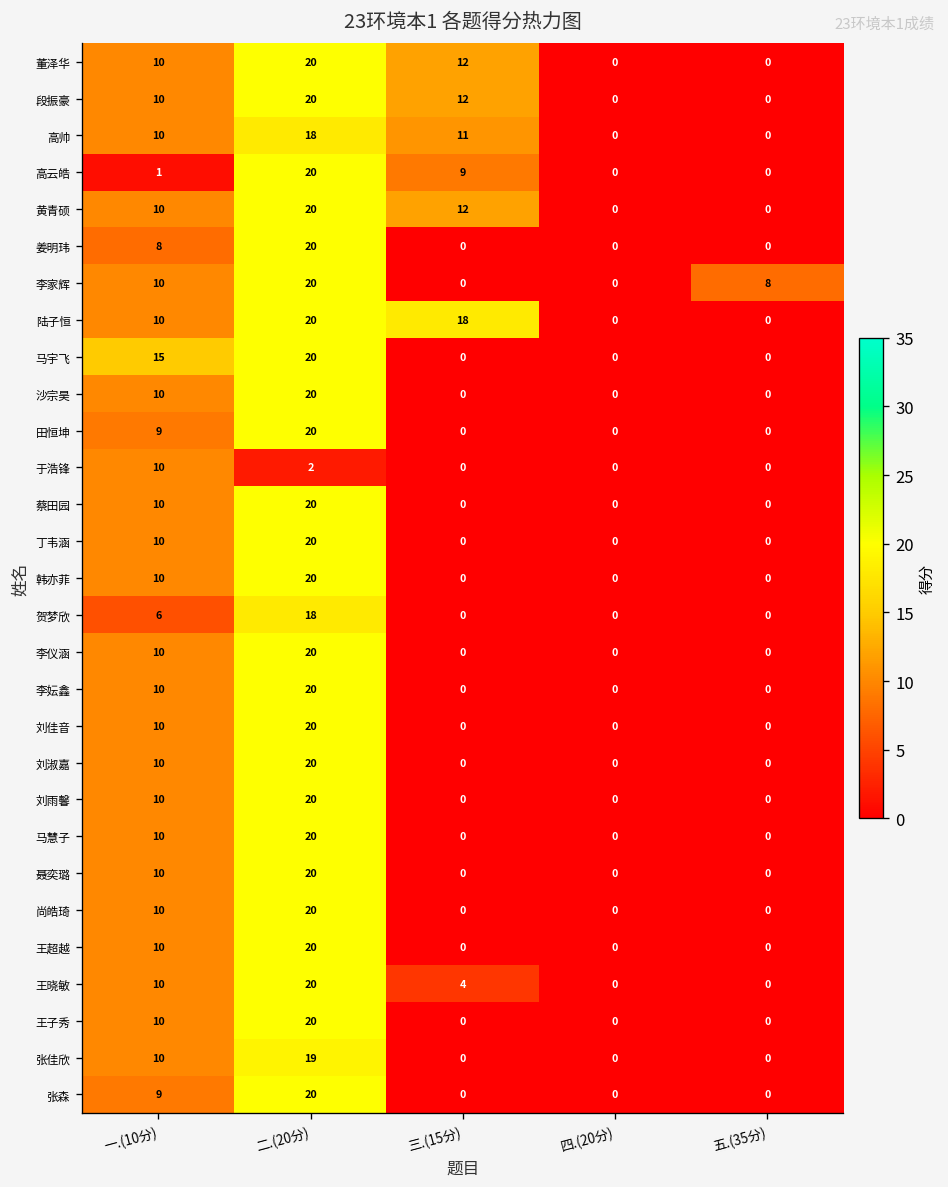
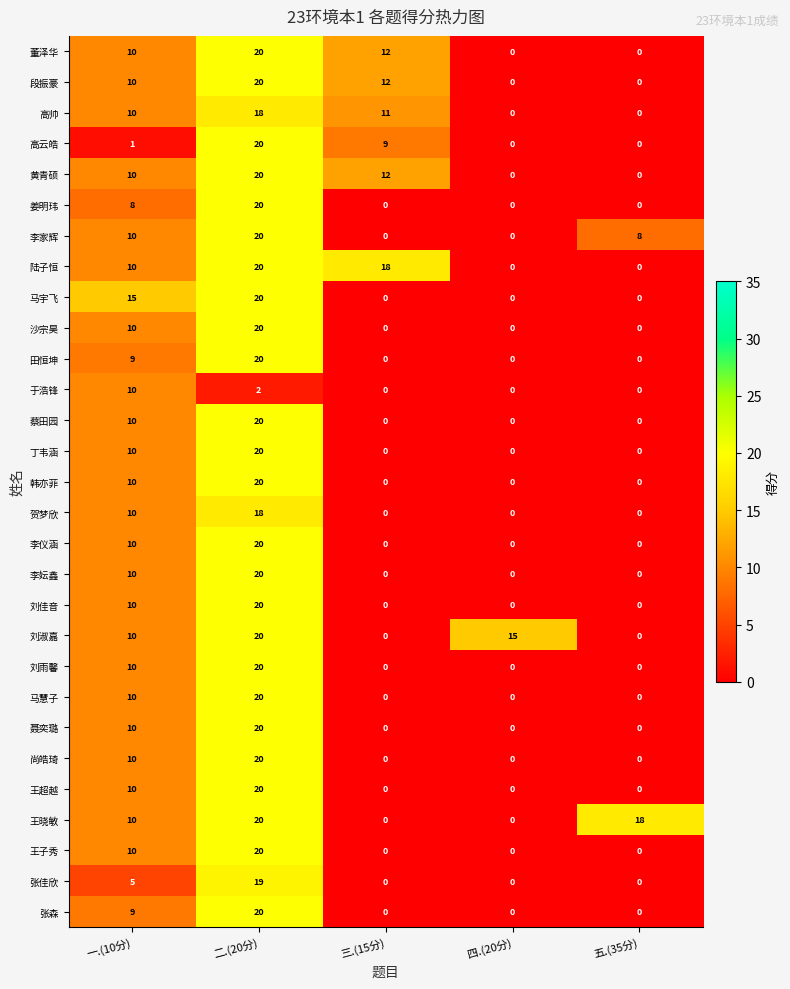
  {
    "董泽华": {
      "一.(10分)": 10,
      "二.(20分)": 20,
      "三.(15分)": 12,
      "四.(20分)": 0,
      "五.(35分)": 0
    },
    "段振豪": {
      "一.(10分)": 10,
      "二.(20分)": 20,
      "三.(15分)": 12,
      "四.(20分)": 0,
      "五.(35分)": 0
    },
    "高帅": {
      "一.(10分)": 10,
      "二.(20分)": 18,
      "三.(15分)": 11,
      "四.(20分)": 0,
      "五.(35分)": 0
    },
    "高云皓": {
      "一.(10分)": 1,
      "二.(20分)": 20,
      "三.(15分)": 9,
      "四.(20分)": 0,
      "五.(35分)": 0
    },
    "黄青硕": {
      "一.(10分)": 10,
      "二.(20分)": 20,
      "三.(15分)": 12,
      "四.(20分)": 0,
      "五.(35分)": 0
    },
    "姜明玮": {
      "一.(10分)": 8,
      "二.(20分)": 20,
      "三.(15分)": 0,
      "四.(20分)": 0,
      "五.(35分)": 0
    },
    "李家辉": {
      "一.(10分)": 10,
      "二.(20分)": 20,
      "三.(15分)": 0,
      "四.(20分)": 0,
      "五.(35分)": 8
    },
    "陆子恒": {
      "一.(10分)": 10,
      "二.(20分)": 20,
      "三.(15分)": 18,
      "四.(20分)": 0,
      "五.(35分)": 0
    },
    "马宇飞": {
      "一.(10分)": 15,
      "二.(20分)": 20,
      "三.(15分)": 0,
      "四.(20分)": 0,
      "五.(35分)": 0
    },
    "沙宗昊": {
      "一.(10分)": 10,
      "二.(20分)": 20,
      "三.(15分)": 0,
      "四.(20分)": 0,
      "五.(35分)": 0
    },
    "田恒坤": {
      "一.(10分)": 9,
      "二.(20分)": 20,
      "三.(15分)": 0,
      "四.(20分)": 0,
      "五.(35分)": 0
    },
    "于浩锋": {
      "一.(10分)": 10,
      "二.(20分)": 2,
      "三.(15分)": 0,
      "四.(20分)": 0,
      "五.(35分)": 0
    },
    "蔡田园": {
      "一.(10分)": 10,
      "二.(20分)": 20,
      "三.(15分)": 0,
      "四.(20分)": 0,
      "五.(35分)": 0
    },
    "丁韦涵": {
      "一.(10分)": 10,
      "二.(20分)": 20,
      "三.(15分)": 0,
      "四.(20分)": 0,
      "五.(35分)": 0
    },
    "韩亦菲": {
      "一.(10分)": 10,
      "二.(20分)": 20,
      "三.(15分)": 0,
      "四.(20分)": 0,
      "五.(35分)": 0
    },
    "贺梦欣": {
-     "一.(10分)": 6,
+     "一.(10分)": 10,
      "二.(20分)": 18,
      "三.(15分)": 0,
      "四.(20分)": 0,
      "五.(35分)": 0
    },
    "李仪涵": {
      "一.(10分)": 10,
      "二.(20分)": 20,
      "三.(15分)": 0,
      "四.(20分)": 0,
      "五.(35分)": 0
    },
    "李妘鑫": {
      "一.(10分)": 10,
      "二.(20分)": 20,
      "三.(15分)": 0,
      "四.(20分)": 0,
      "五.(35分)": 0
    },
    "刘佳音": {
      "一.(10分)": 10,
      "二.(20分)": 20,
      "三.(15分)": 0,
      "四.(20分)": 0,
      "五.(35分)": 0
    },
    "刘淑嘉": {
      "一.(10分)": 10,
      "二.(20分)": 20,
      "三.(15分)": 0,
-     "四.(20分)": 0,
+     "四.(20分)": 15,
      "五.(35分)": 0
    },
    "刘雨馨": {
      "一.(10分)": 10,
      "二.(20分)": 20,
      "三.(15分)": 0,
      "四.(20分)": 0,
      "五.(35分)": 0
    },
    "马慧子": {
      "一.(10分)": 10,
      "二.(20分)": 20,
      "三.(15分)": 0,
      "四.(20分)": 0,
      "五.(35分)": 0
    },
    "聂奕璐": {
      "一.(10分)": 10,
      "二.(20分)": 20,
      "三.(15分)": 0,
      "四.(20分)": 0,
      "五.(35分)": 0
    },
    "尚皓琦": {
      "一.(10分)": 10,
      "二.(20分)": 20,
      "三.(15分)": 0,
      "四.(20分)": 0,
      "五.(35分)": 0
    },
    "王超越": {
      "一.(10分)": 10,
      "二.(20分)": 20,
      "三.(15分)": 0,
      "四.(20分)": 0,
      "五.(35分)": 0
    },
    "王晓敏": {
      "一.(10分)": 10,
      "二.(20分)": 20,
-     "三.(15分)": 4,
+     "三.(15分)": 0,
      "四.(20分)": 0,
-     "五.(35分)": 0
+     "五.(35分)": 18
    },
    "王子秀": {
      "一.(10分)": 10,
      "二.(20分)": 20,
      "三.(15分)": 0,
      "四.(20分)": 0,
      "五.(35分)": 0
    },
    "张佳欣": {
-     "一.(10分)": 10,
+     "一.(10分)": 5,
      "二.(20分)": 19,
      "三.(15分)": 0,
      "四.(20分)": 0,
      "五.(35分)": 0
    },
    "张森": {
      "一.(10分)": 9,
      "二.(20分)": 20,
      "三.(15分)": 0,
      "四.(20分)": 0,
      "五.(35分)": 0
    }
  }
